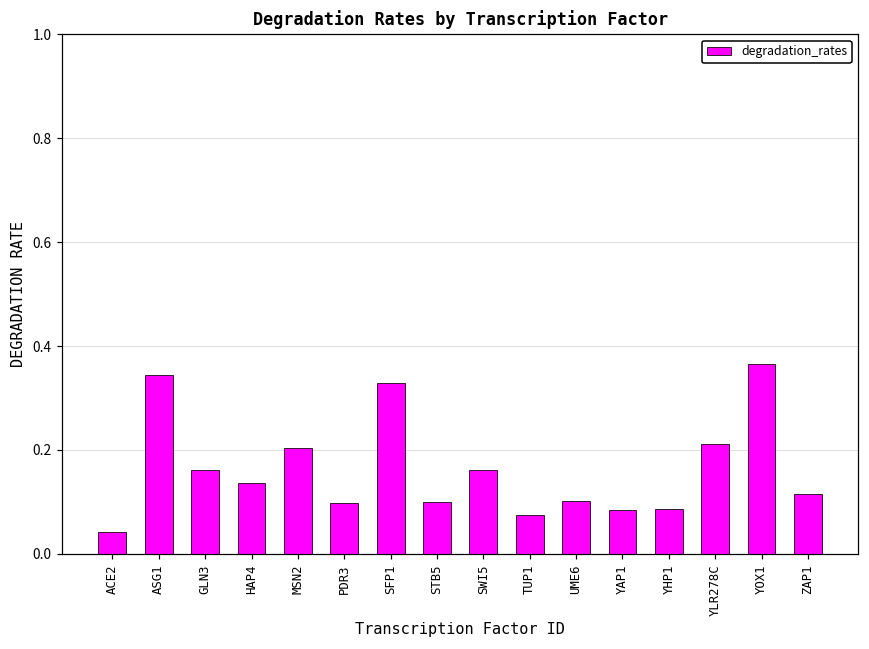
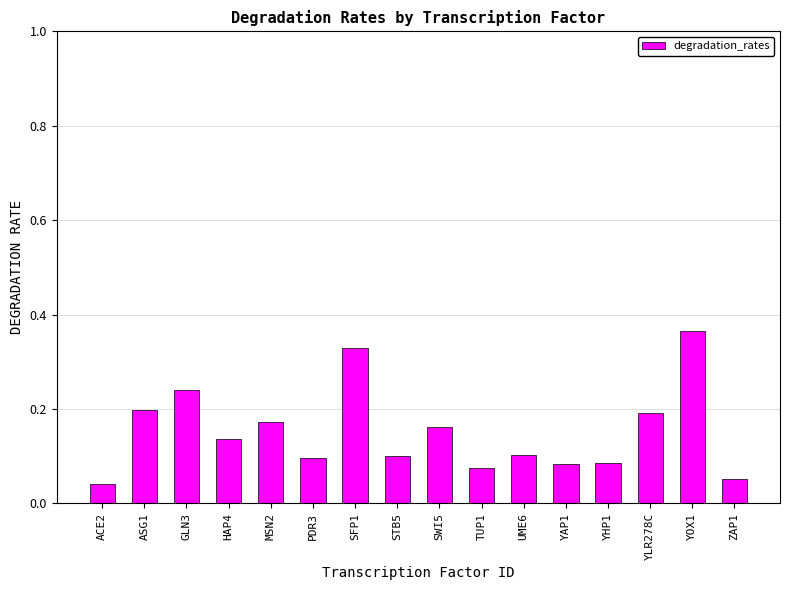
  {
    "ACE2": 0.04,
-   "ASG1": 0.34,
-   "GLN3": 0.16,
+   "ASG1": 0.20,
+   "GLN3": 0.24,
    "HAP4": 0.14,
-   "MSN2": 0.20,
+   "MSN2": 0.17,
    "PDR3": 0.10,
    "SFP1": 0.33,
    "STB5": 0.10,
    "SWI5": 0.16,
    "TUP1": 0.08,
    "UME6": 0.10,
    "YAP1": 0.08,
    "YHP1": 0.09,
-   "YLR278C": 0.21,
+   "YLR278C": 0.19,
    "YOX1": 0.36,
-   "ZAP1": 0.12
+   "ZAP1": 0.05
  }
